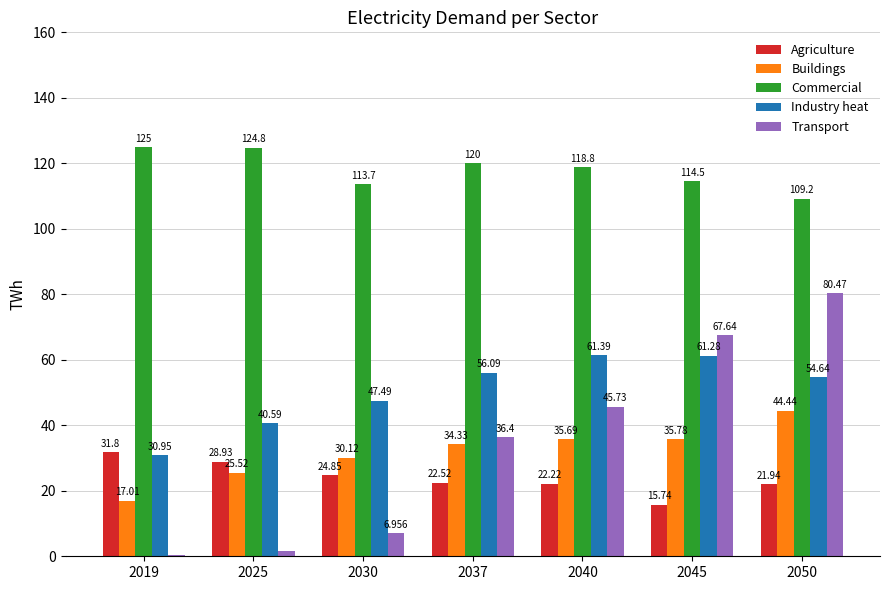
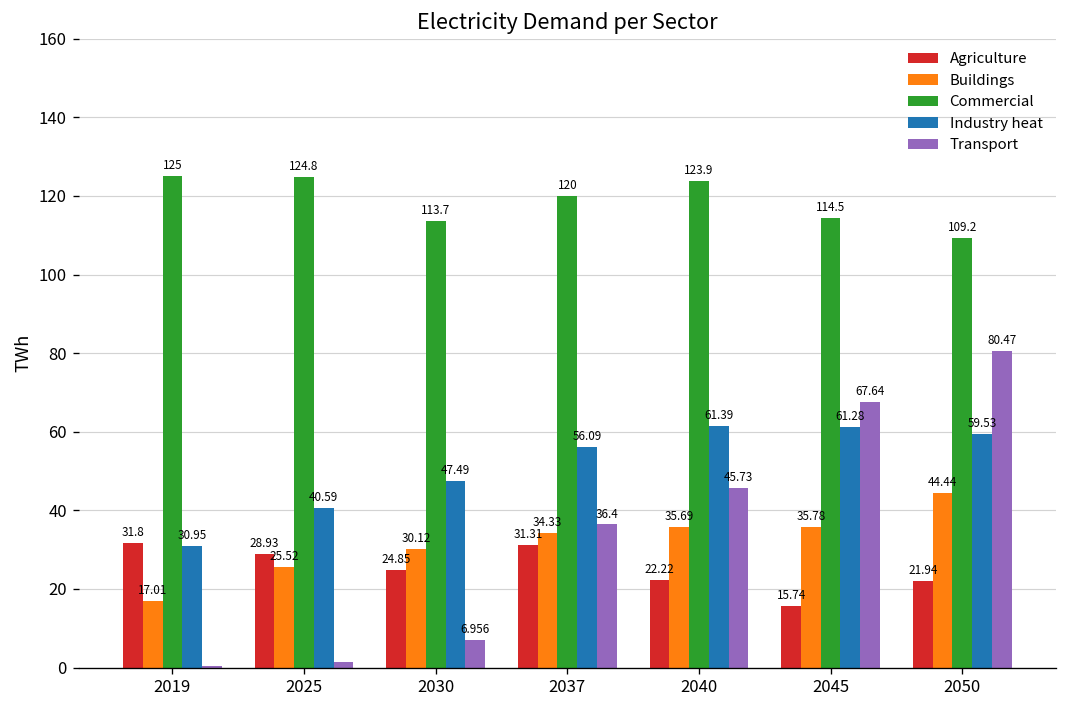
  {
    "Agriculture": {
      "2019": 31.8,
      "2025": 28.93,
      "2030": 24.85,
-     "2037": 22.52,
+     "2037": 31.31,
      "2040": 22.22,
      "2045": 15.74,
      "2050": 21.94
    },
    "Buildings": {
      "2019": 17.01,
      "2025": 25.52,
      "2030": 30.12,
      "2037": 34.33,
      "2040": 35.69,
      "2045": 35.78,
      "2050": 44.44
    },
    "Commercial": {
      "2019": 125,
      "2025": 124.8,
      "2030": 113.7,
      "2037": 120,
-     "2040": 118.8,
+     "2040": 123.9,
      "2045": 114.5,
      "2050": 109.2
    },
    "Industry heat": {
      "2019": 30.95,
      "2025": 40.59,
      "2030": 47.49,
      "2037": 56.09,
      "2040": 61.39,
      "2045": 61.28,
-     "2050": 54.64
+     "2050": 59.53
    },
    "Transport": {
      "2030": 6.956,
      "2037": 36.4,
      "2040": 45.73,
      "2045": 67.64,
      "2050": 80.47
    }
  }
